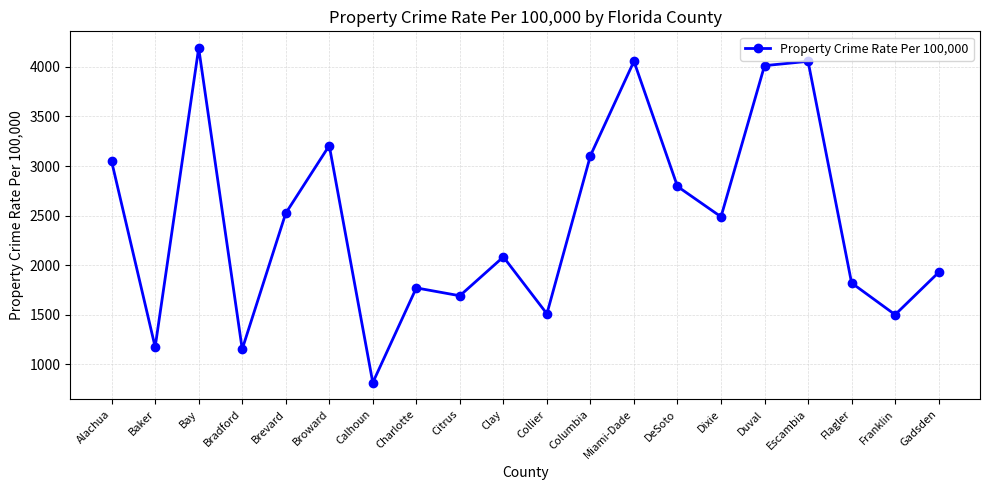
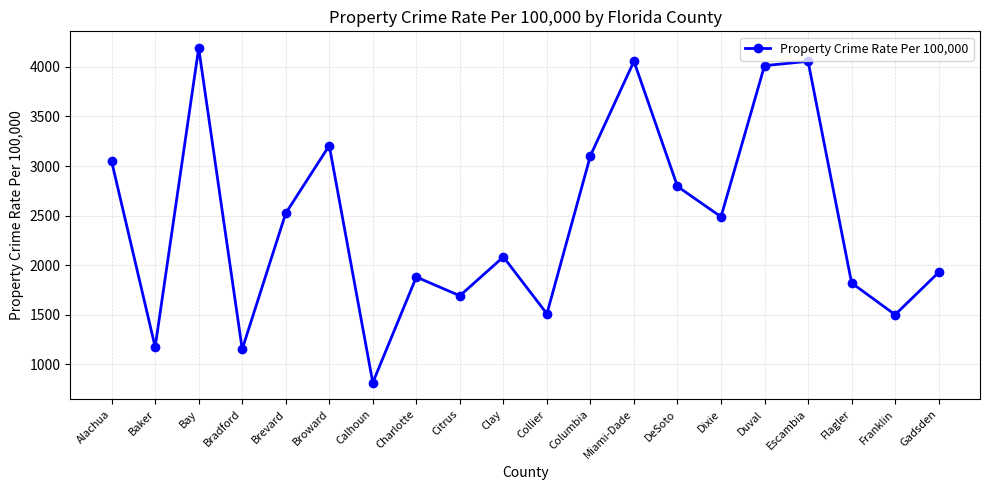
  {
    "Alachua": 3000,
    "Baker": 1200,
    "Bay": 4200,
    "Bradford": 1200,
    "Brevard": 2500,
    "Broward": 3200,
    "Calhoun": 800,
-   "Charlotte": 1800,
+   "Charlotte": 1900,
    "Citrus": 1700,
    "Clay": 2100,
    "Collier": 1500,
    "Columbia": 3100,
    "Miami-Dade": 4100,
    "DeSoto": 2800,
    "Dixie": 2500,
    "Duval": 4000,
    "Escambia": 4100,
    "Flagler": 1800,
    "Franklin": 1500,
    "Gadsden": 1900
  }
